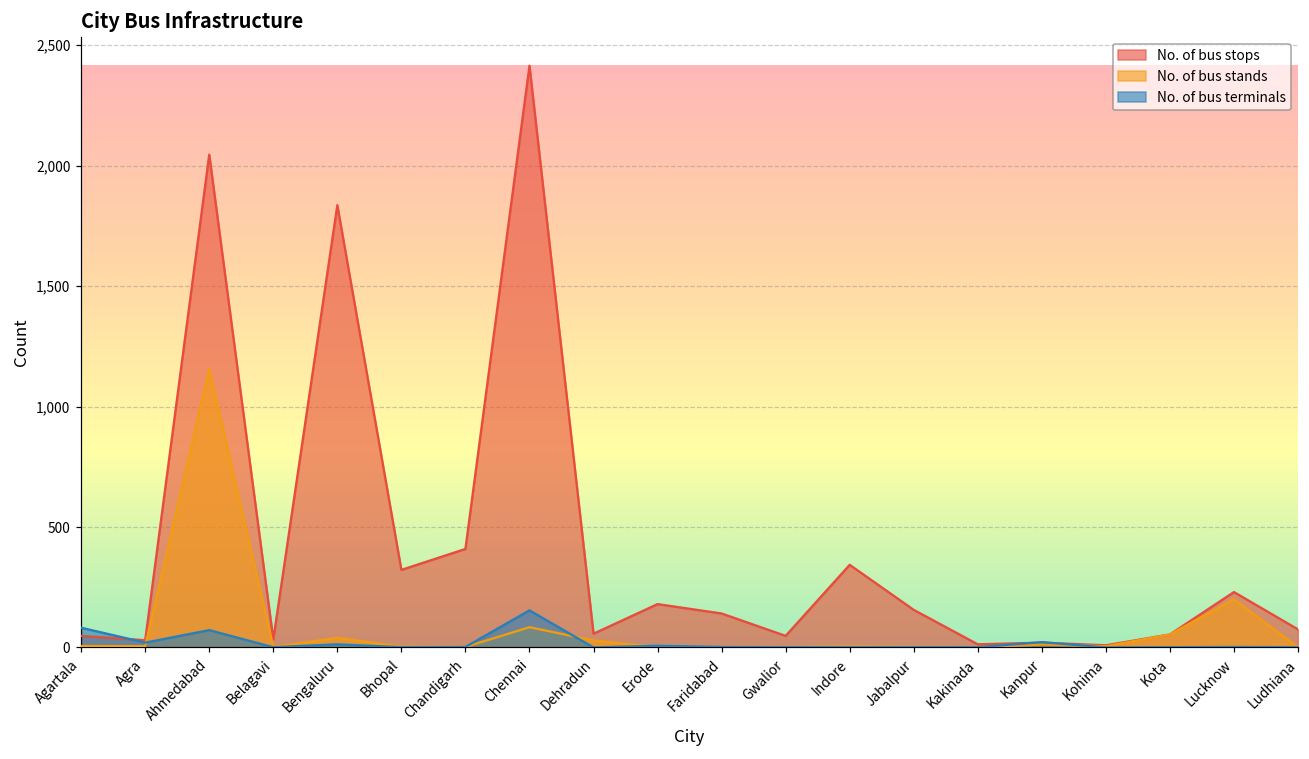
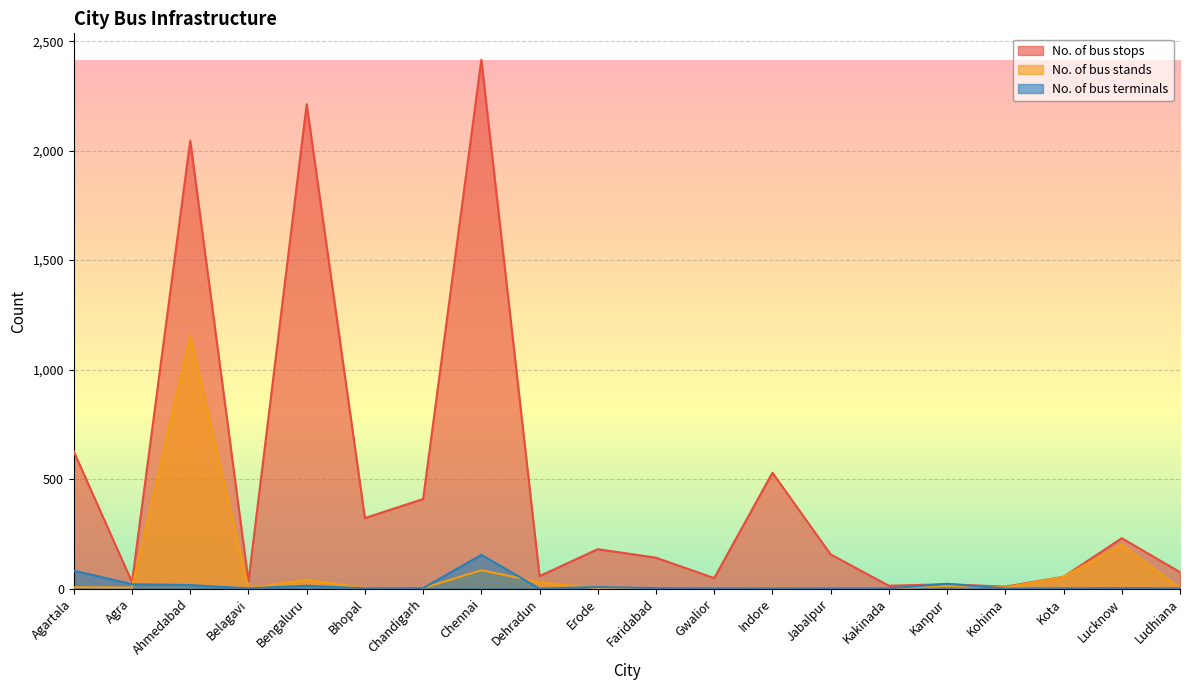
  {
    "No. of bus stops": {
-     "Agartala": "50",
+     "Agartala": "630",
      "Ahmedabad": "2,050",
      "Belagavi": "30",
-     "Bengaluru": "1,840",
+     "Bengaluru": "2,210",
      "Bhopal": "320",
      "Chandigarh": "410",
      "Chennai": "2,420",
      "Dehradun": "60",
      "Erode": "180",
      "Faridabad": "140",
      "Gwalior": "50",
-     "Indore": "340",
+     "Indore": "530",
      "Jabalpur": "160",
      "Kakinada": "10",
      "Lucknow": "230",
      "Ludhiana": "80"
    },
    "No. of bus stands": {
      "Agartala": "10",
      "Agra": "10",
      "Ahmedabad": "1,160",
      "Bengaluru": "40",
      "Chennai": "80",
      "Dehradun": "30",
      "Lucknow": "200"
    },
    "No. of bus terminals": {
      "Agartala": "80",
-     "Ahmedabad": "70",
+     "Ahmedabad": "20",
      "Bengaluru": "10",
      "Chennai": "150",
      "Dehradun": "0",
      "Kota": "0",
      "Lucknow": "0"
    }
  }
